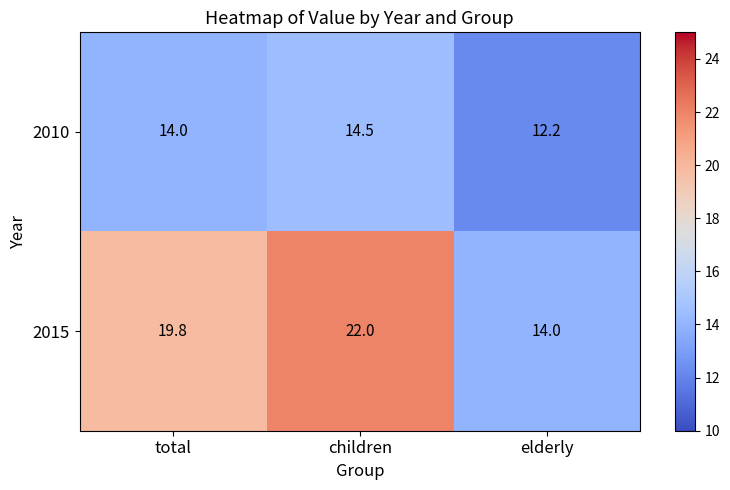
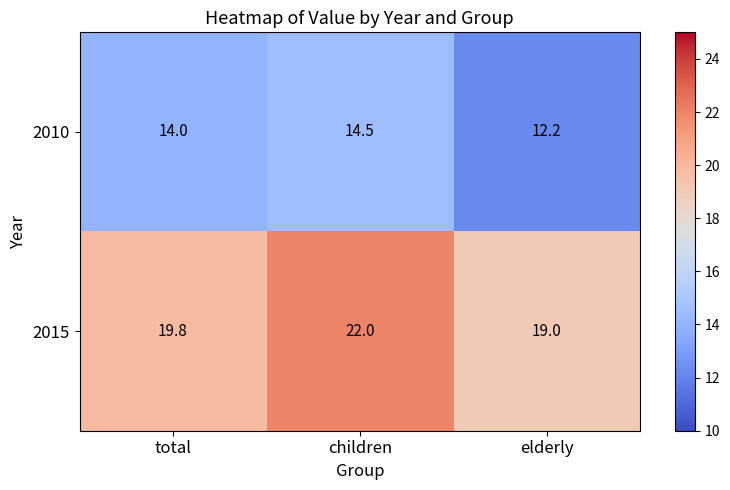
  {
    "2010": {
      "total": 14.0,
      "children": 14.5,
      "elderly": 12.2
    },
    "2015": {
      "total": 19.8,
      "children": 22.0,
-     "elderly": 14.0
+     "elderly": 19.0
    }
  }
